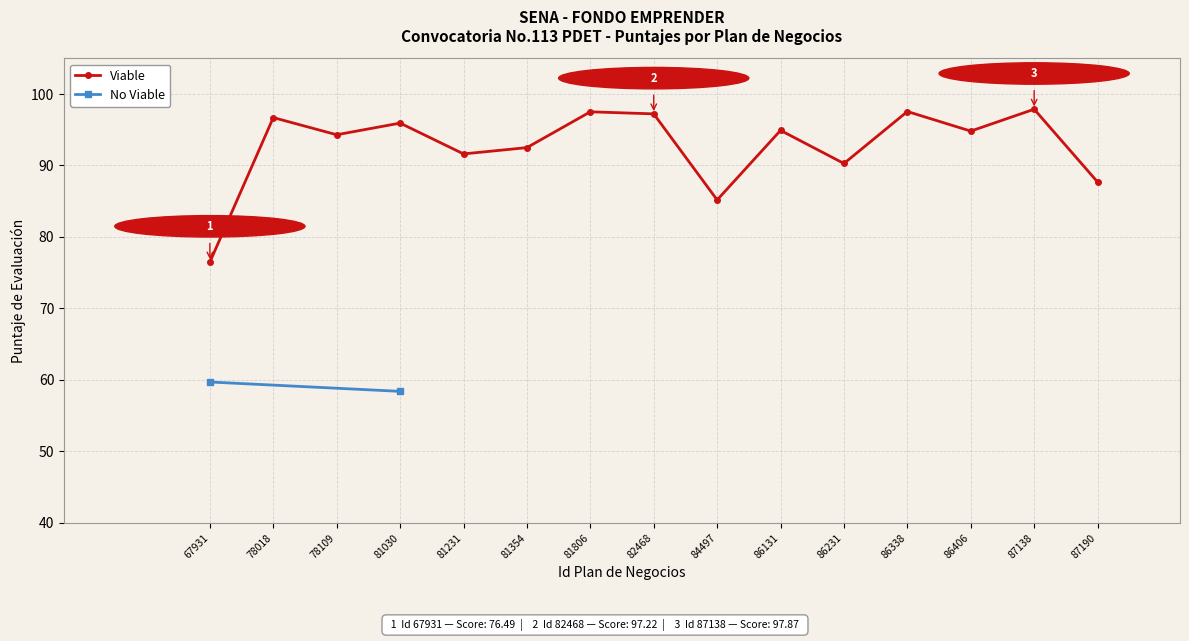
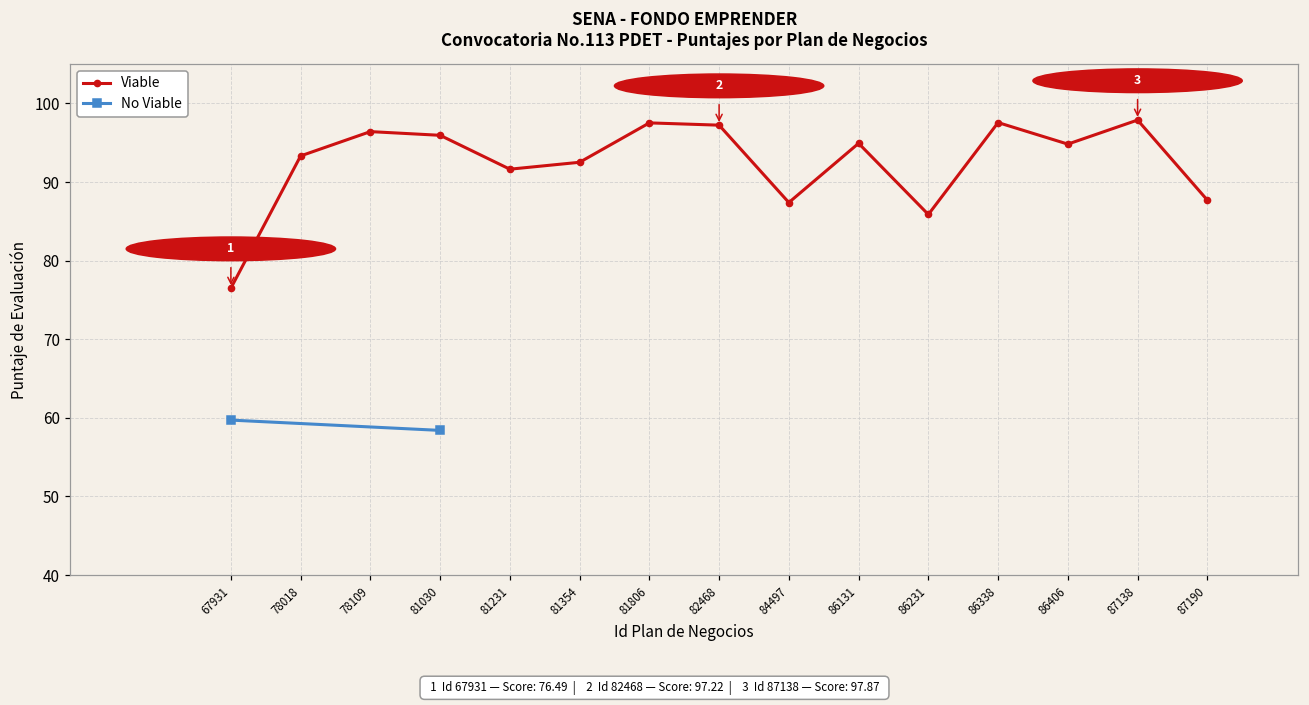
  {
    "Viable": {
      "67931": 76,
-     "78018": 97,
-     "78109": 94,
+     "78018": 93,
+     "78109": 96,
      "81030": 96,
      "81231": 92,
      "81354": 93,
      "81806": 98,
      "82468": 97,
-     "84497": 85,
+     "84497": 87,
      "86131": 95,
-     "86231": 90,
+     "86231": 86,
      "86338": 98,
      "86406": 95,
      "87138": 98,
      "87190": 88
    },
    "No Viable": {
      "67931": 60,
      "81030": 58
    }
  }
